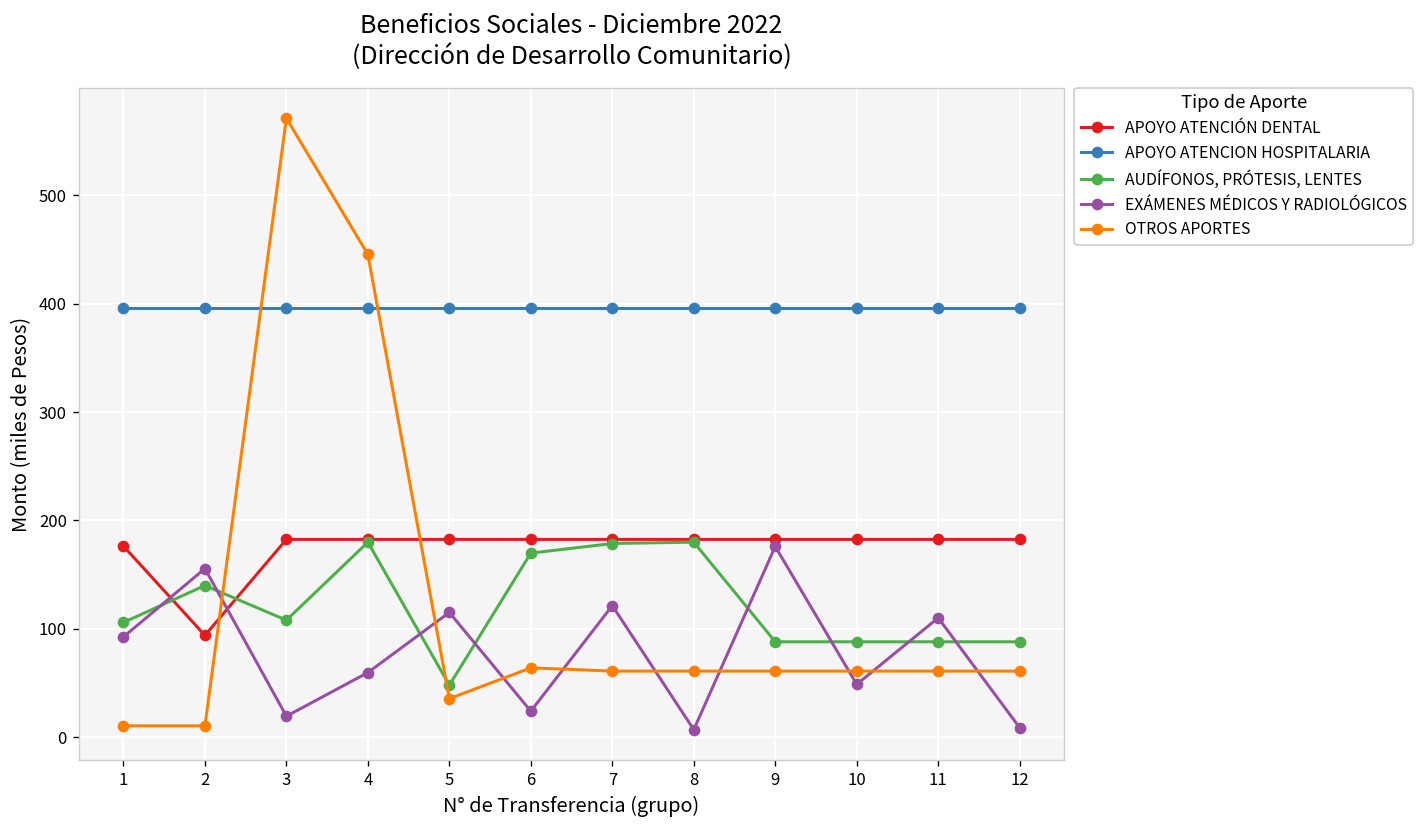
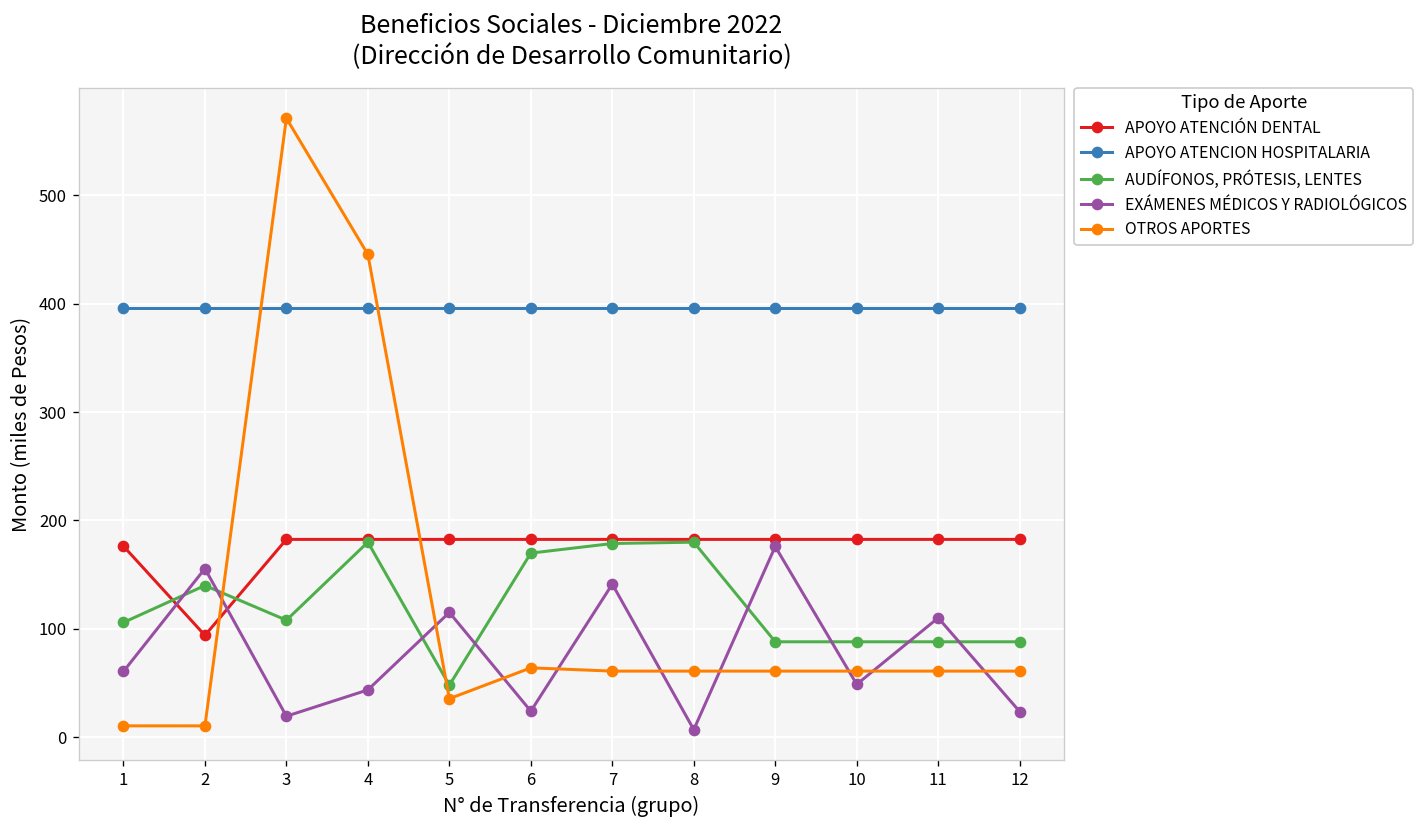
  {
    "APOYO ATENCIÓN DENTAL": {
      "1": 180,
      "2": 90,
      "3": 180,
      "5": 180,
      "6": 180,
      "7": 180,
      "9": 180,
      "10": 180,
      "11": 180,
      "12": 180
    },
    "APOYO ATENCION HOSPITALARIA": {
      "1": 400,
      "2": 400,
      "3": 400,
      "4": 400,
      "5": 400,
      "6": 400,
      "7": 400,
      "8": 400,
      "9": 400,
      "10": 400,
      "11": 400,
      "12": 400
    },
    "AUDÍFONOS, PRÓTESIS, LENTES": {
      "1": 110,
      "2": 140,
      "3": 110,
      "5": 50,
      "6": 170,
      "7": 180,
      "9": 90,
      "10": 90,
      "11": 90,
      "12": 90
    },
    "EXÁMENES MÉDICOS Y RADIOLÓGICOS": {
-     "1": 90,
+     "1": 60,
      "2": 160,
      "3": 20,
-     "4": 60,
+     "4": 40,
      "5": 120,
      "6": 20,
-     "7": 120,
+     "7": 140,
      "8": 10,
      "9": 180,
      "10": 50,
      "11": 110,
-     "12": 10
+     "12": 20
    },
    "OTROS APORTES": {
      "1": 10,
      "2": 10,
      "3": 570,
      "4": 450,
      "5": 40,
      "6": 60,
      "7": 60,
      "8": 60,
      "9": 60,
      "10": 60,
      "11": 60,
      "12": 60
    }
  }
